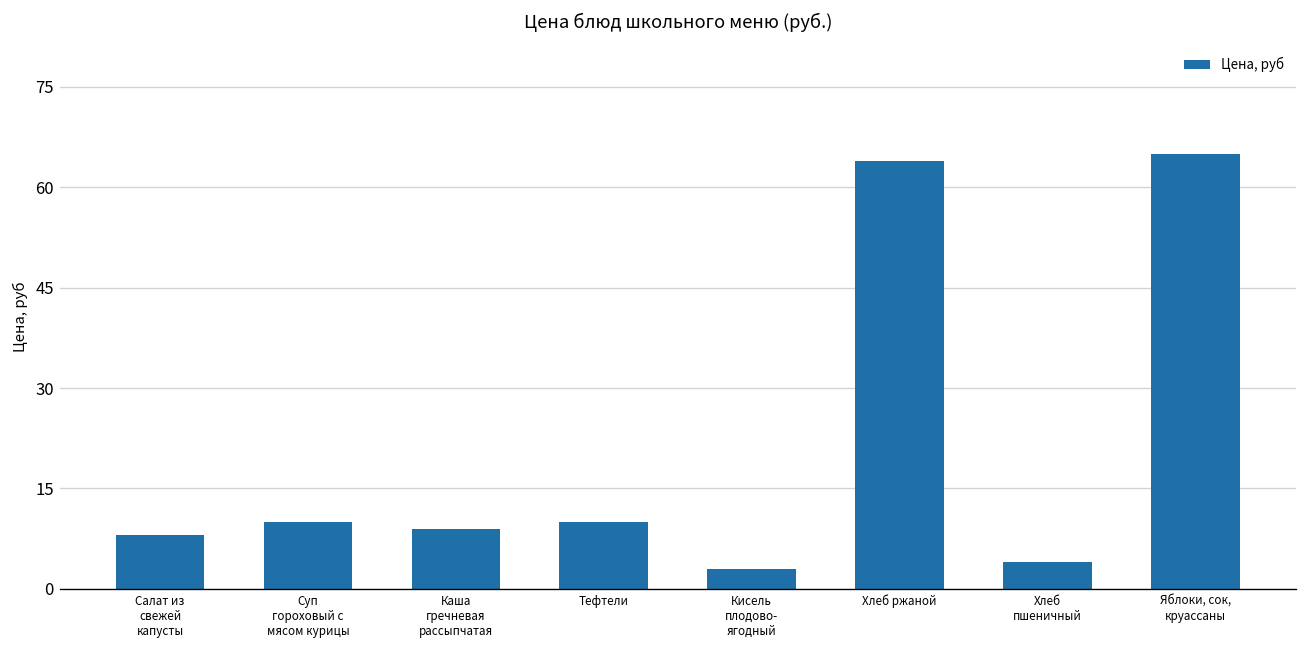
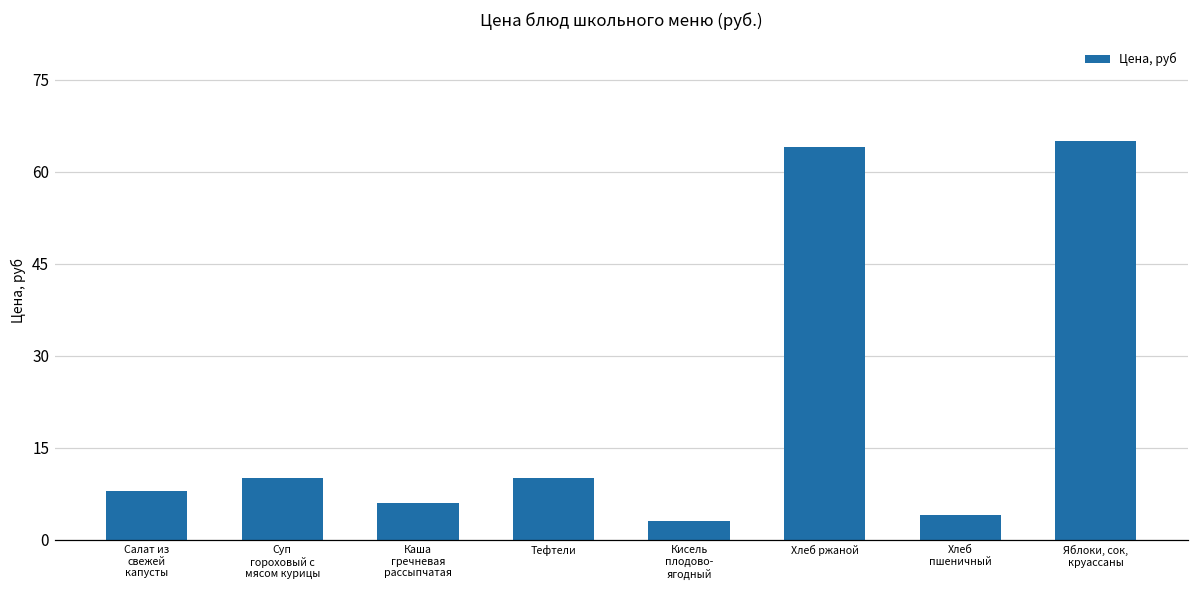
  {
    "Салат из свежей капусты": 8,
    "Суп гороховый с мясом курицы": 10,
-   "Каша гречневая рассыпчатая": 9,
+   "Каша гречневая рассыпчатая": 6,
    "Тефтели": 10,
    "Кисель плодово- ягодный": 3,
    "Хлеб ржаной": 64,
    "Хлеб пшеничный": 4,
    "Яблоки, сок, круассаны": 65
  }
